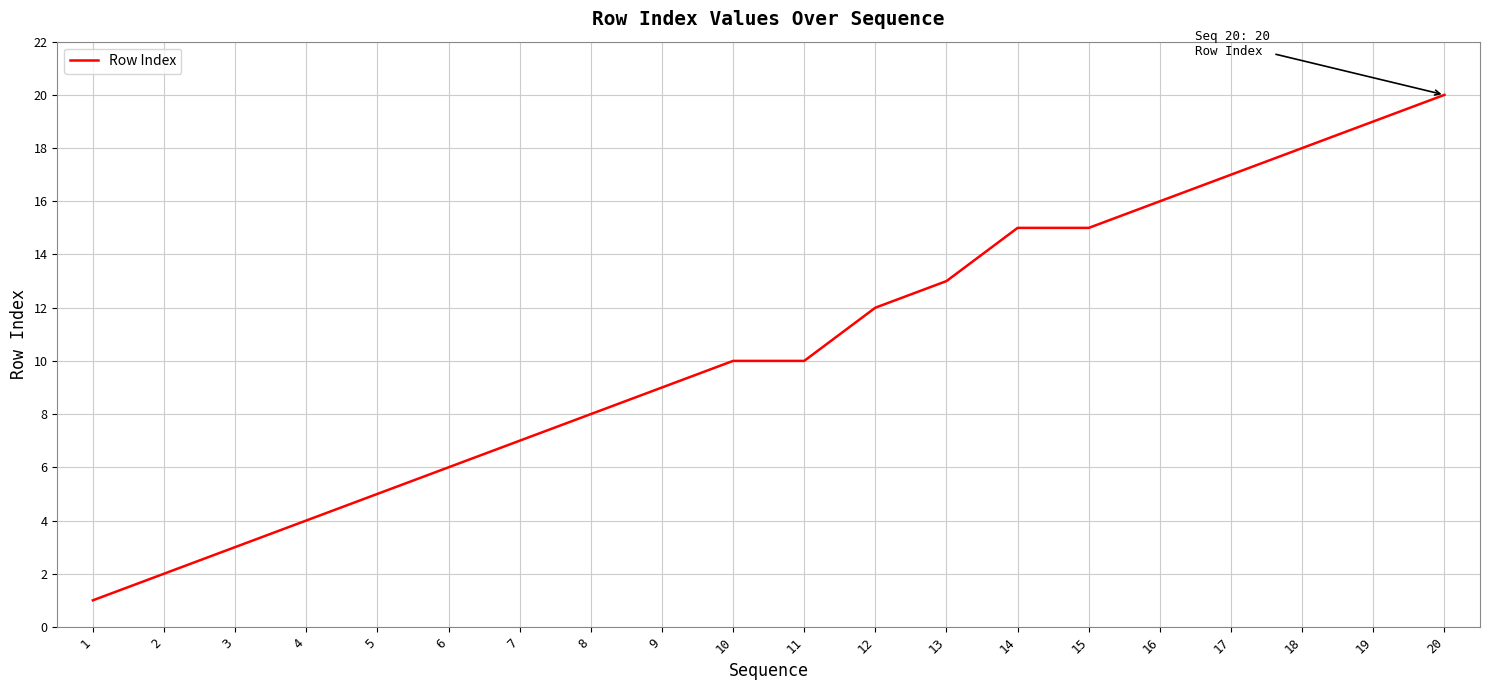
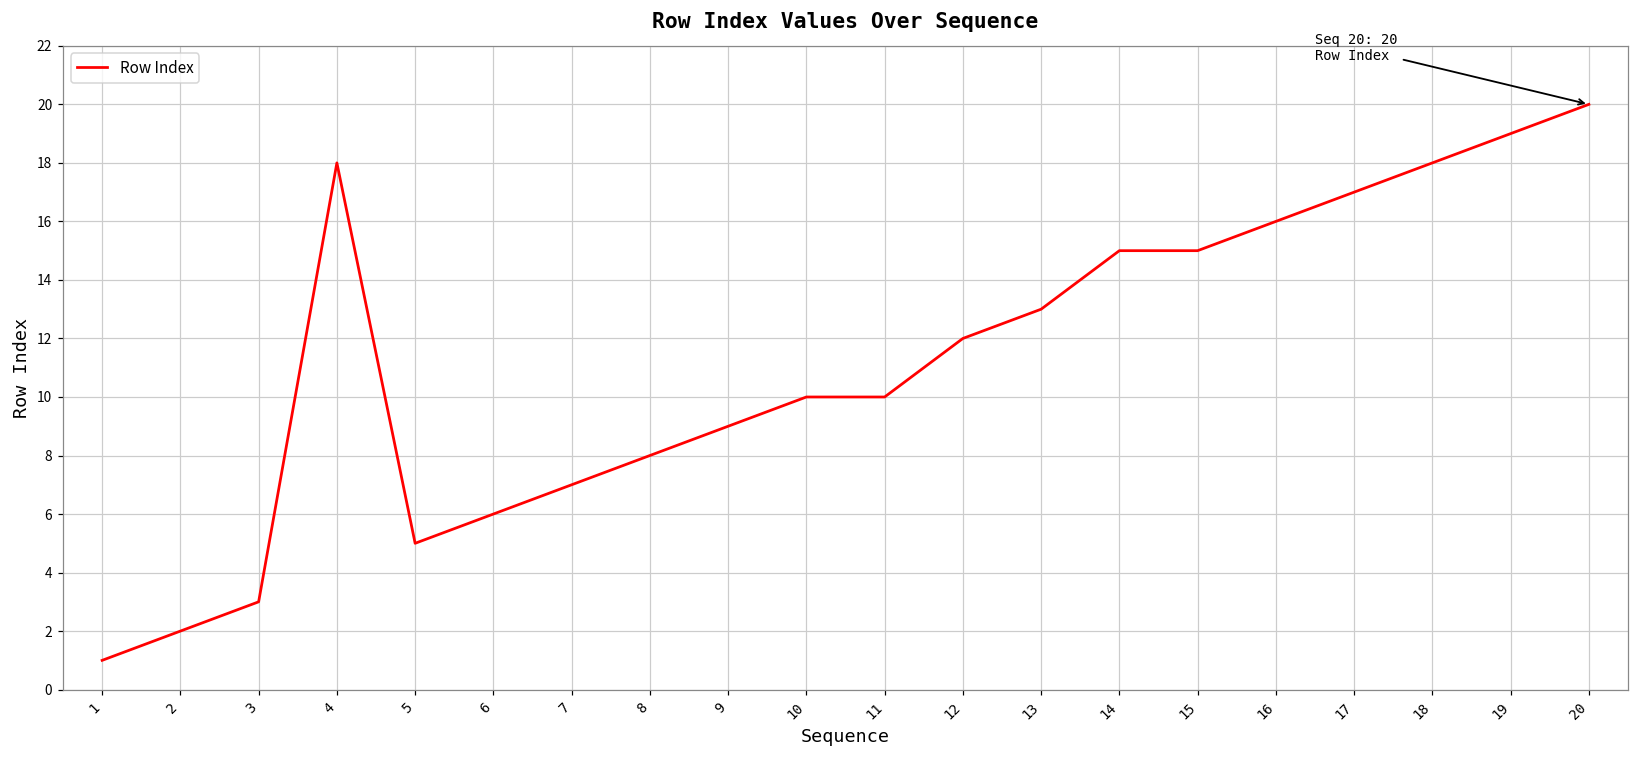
  {
    "1": 1,
    "2": 2,
    "3": 3,
-   "4": 4,
+   "4": 18,
    "5": 5,
    "6": 6,
    "7": 7,
    "8": 8,
    "9": 9,
    "10": 10,
    "11": 10,
    "12": 12,
    "13": 13,
    "14": 15,
    "15": 15,
    "16": 16,
    "17": 17,
    "18": 18,
    "19": 19
  }
